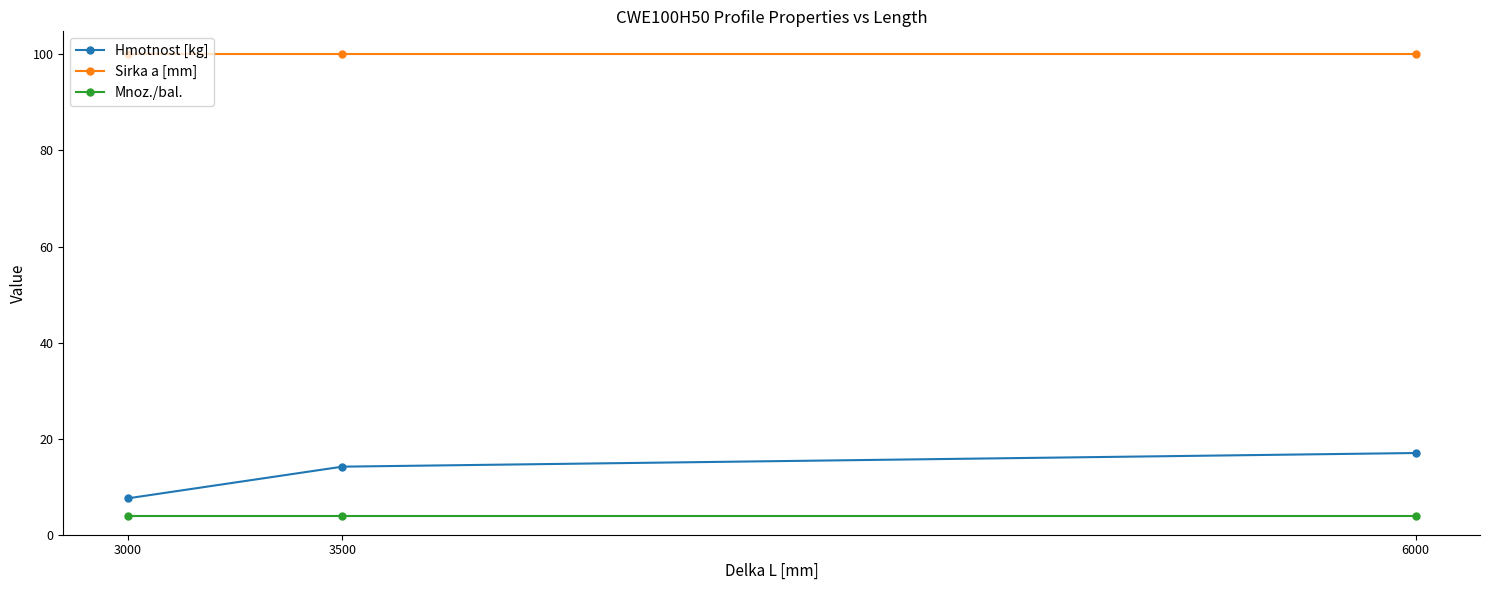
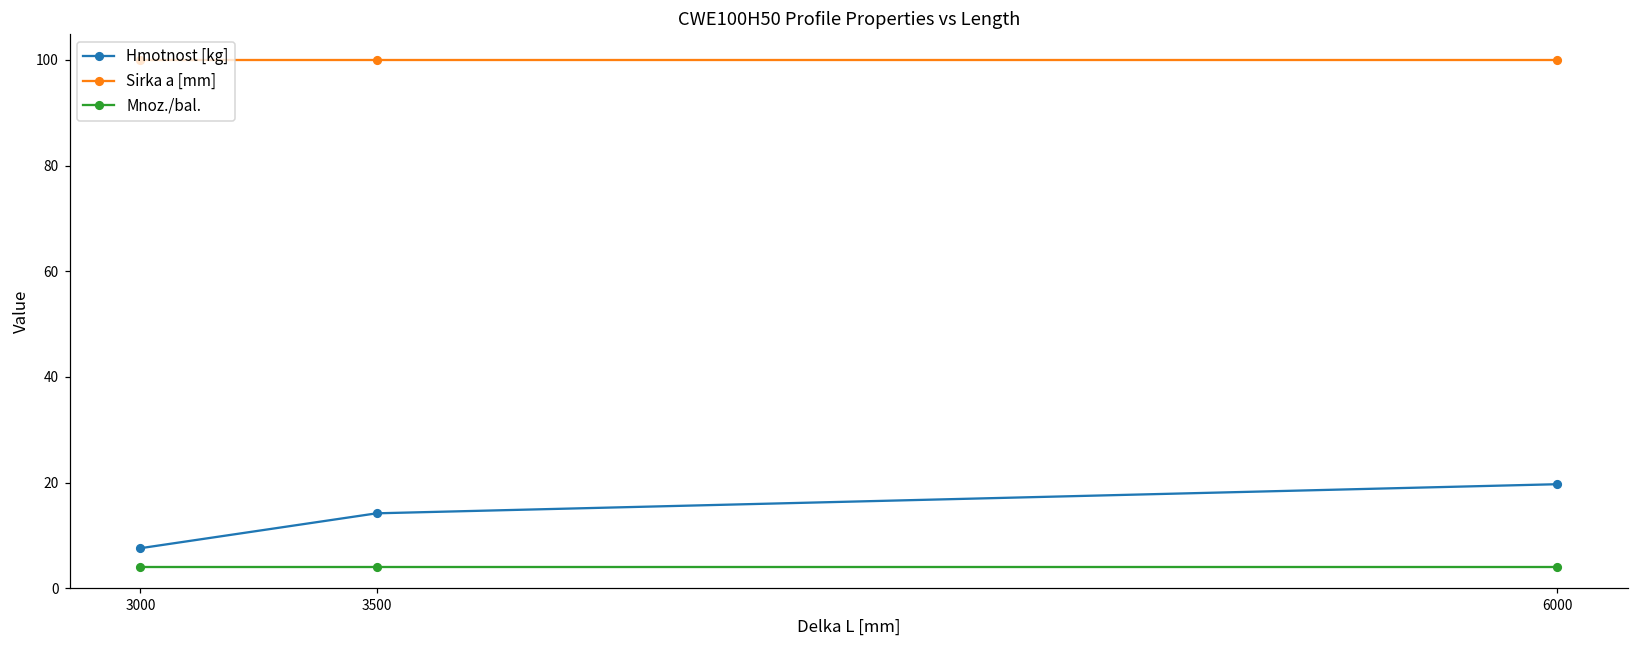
  {
    "Hmotnost [kg]": {
      "3000": 8,
      "3500": 14,
-     "6000": 17
+     "6000": 20
    },
    "Sirka a [mm]": {
      "3500": 100,
      "6000": 100
    },
    "Mnoz./bal.": {
      "3000": 4,
      "3500": 4,
      "6000": 4
    }
  }
